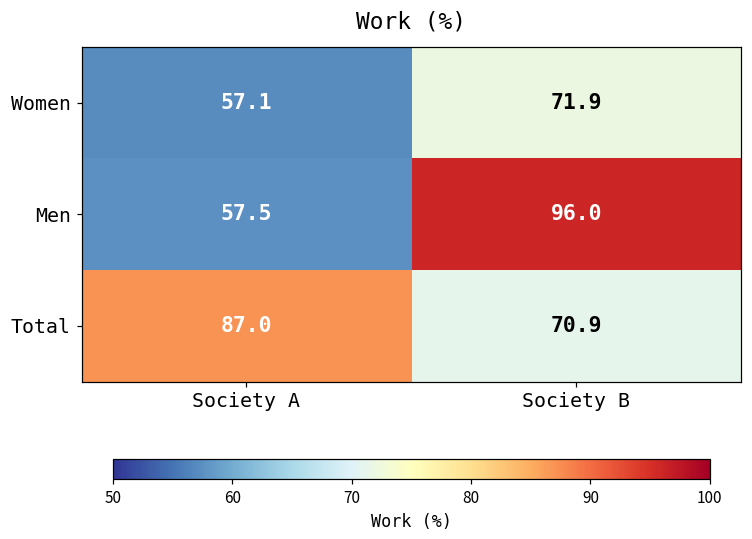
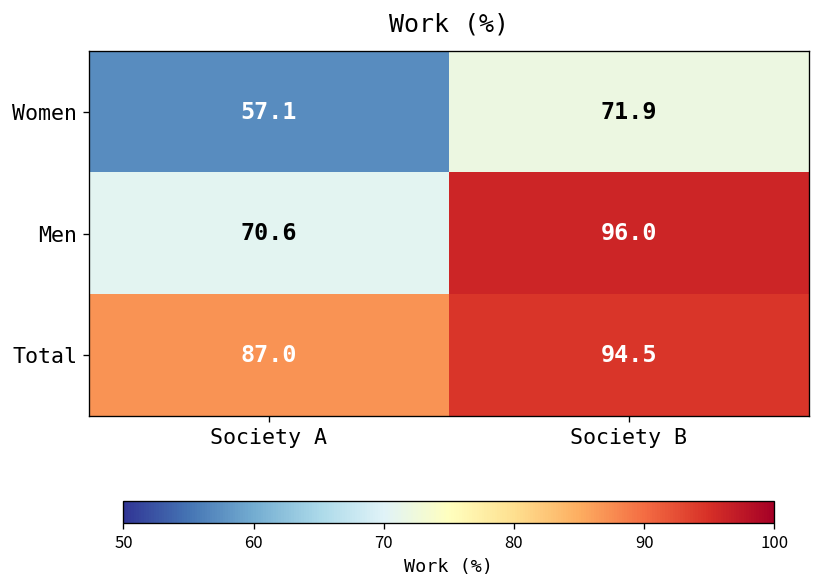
  {
    "Women": {
      "Society A": 57.1,
      "Society B": 71.9
    },
    "Men": {
-     "Society A": 57.5,
+     "Society A": 70.6,
      "Society B": 96.0
    },
    "Total": {
      "Society A": 87.0,
-     "Society B": 70.9
+     "Society B": 94.5
    }
  }
